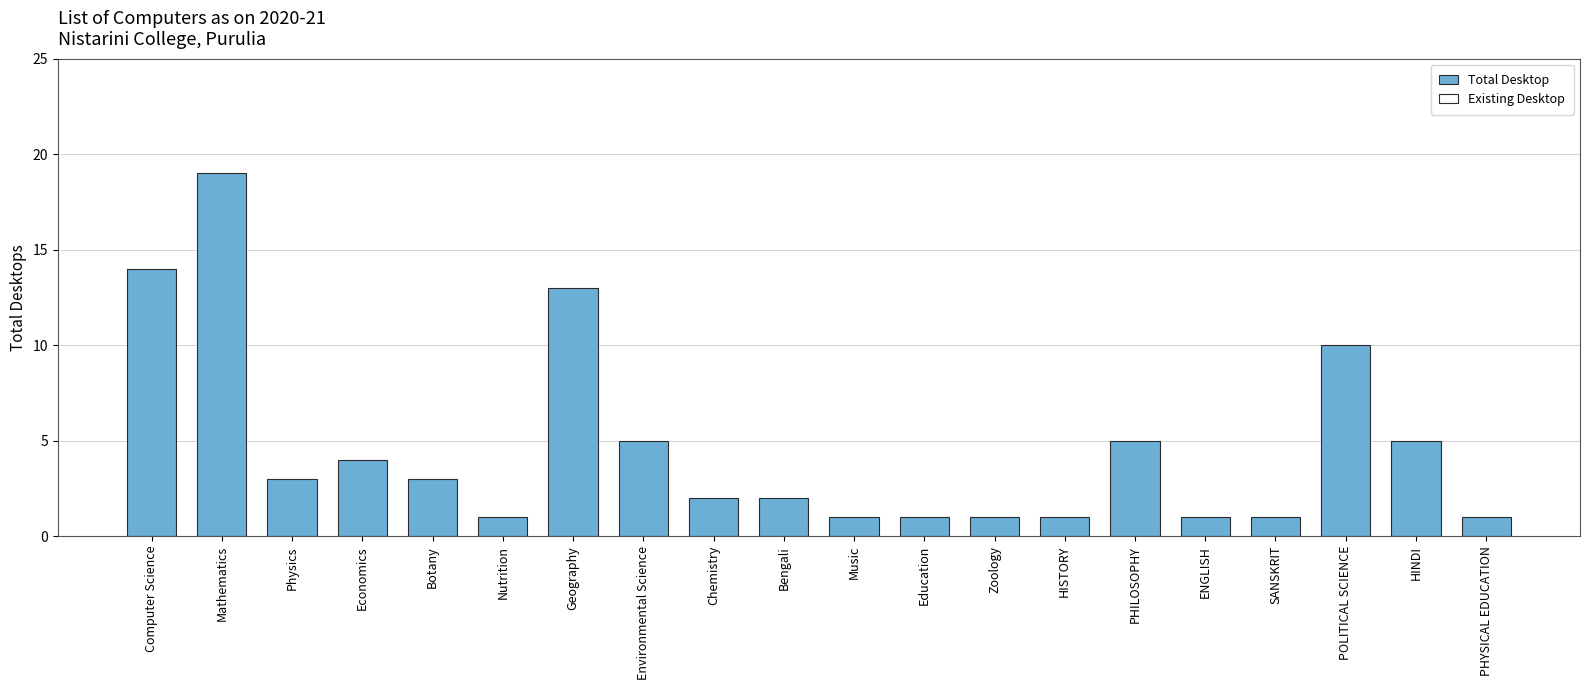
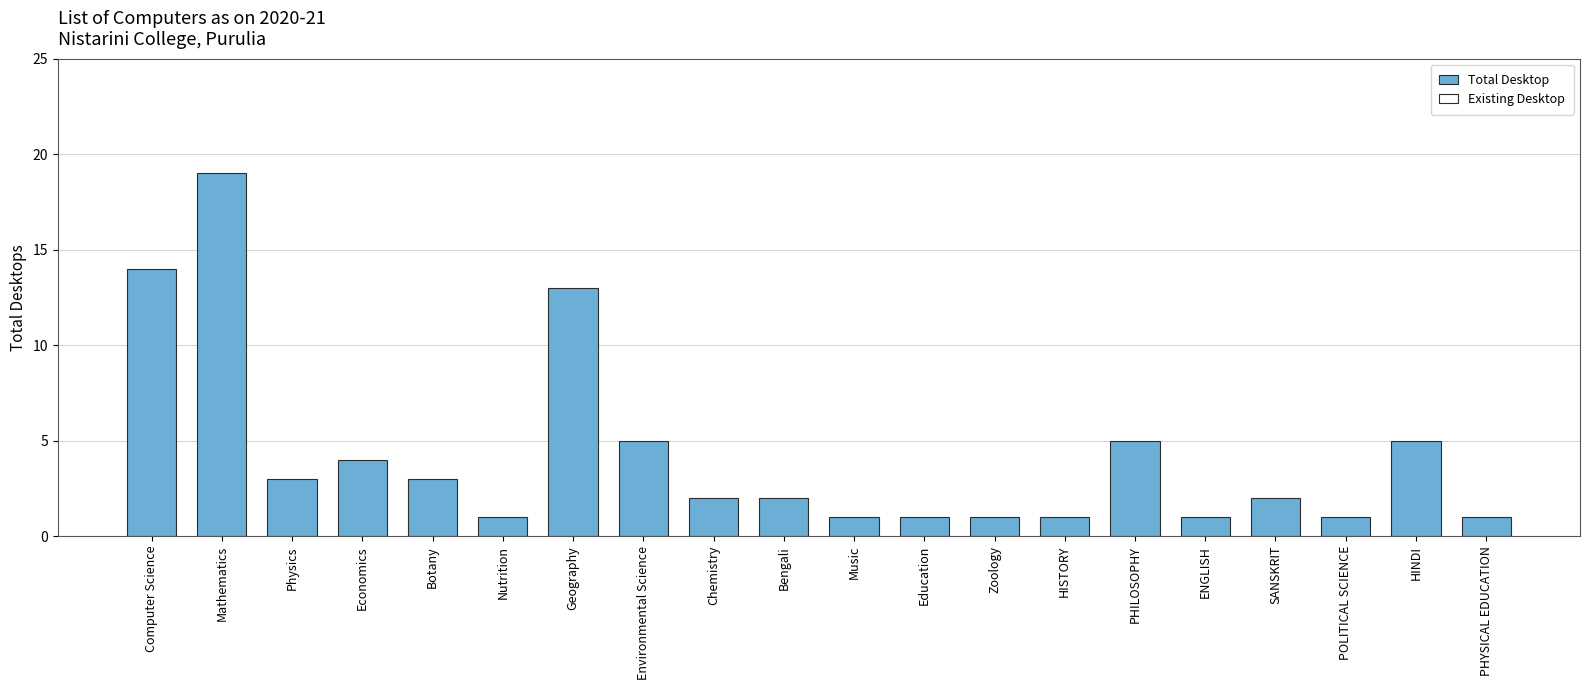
  {
    "Computer Science": 14,
    "Mathematics": 19,
    "Physics": 3,
    "Economics": 4,
    "Botany": 3,
    "Nutrition": 1,
    "Geography": 13,
    "Environmental Science": 5,
    "Chemistry": 2,
    "Bengali": 2,
    "Music": 1,
    "Education": 1,
    "Zoology": 1,
    "HISTORY": 1,
    "PHILOSOPHY": 5,
    "ENGLISH": 1,
-   "SANSKRIT": 1,
-   "POLITICAL SCIENCE": 10,
+   "SANSKRIT": 2,
+   "POLITICAL SCIENCE": 1,
    "HINDI": 5,
    "PHYSICAL EDUCATION": 1
  }
